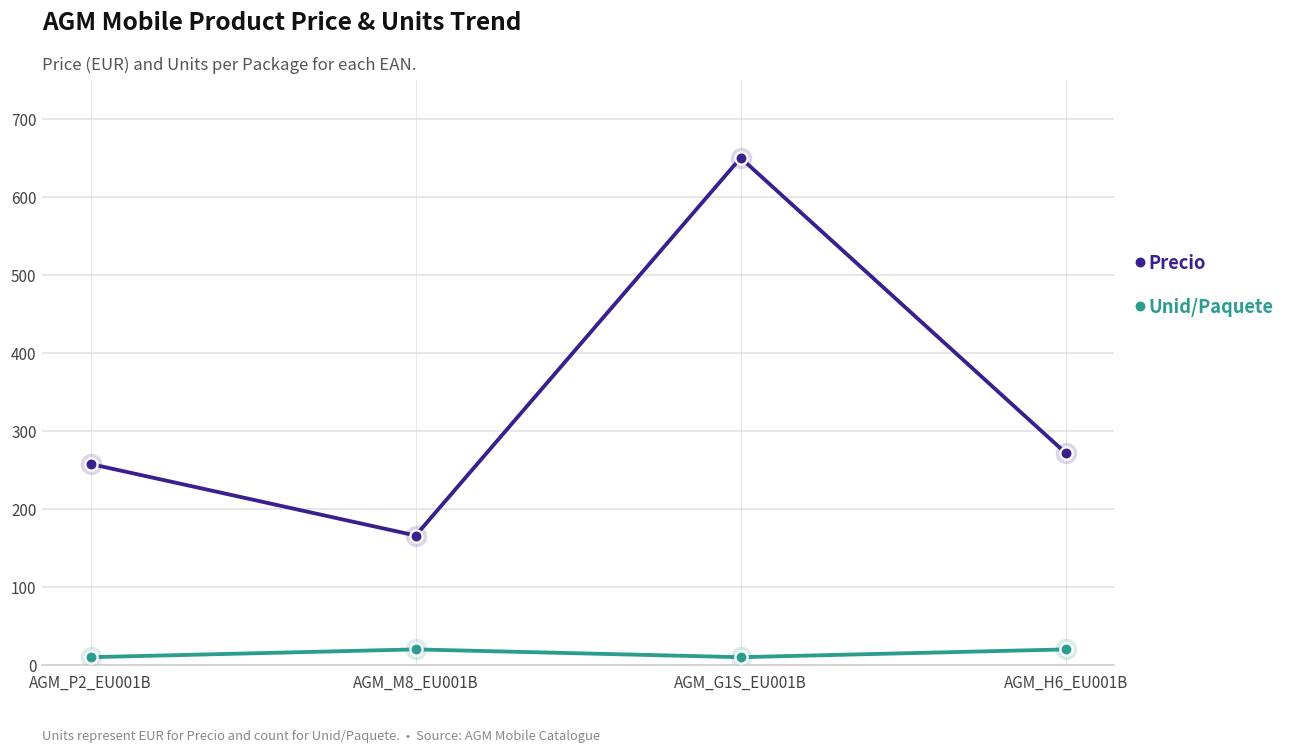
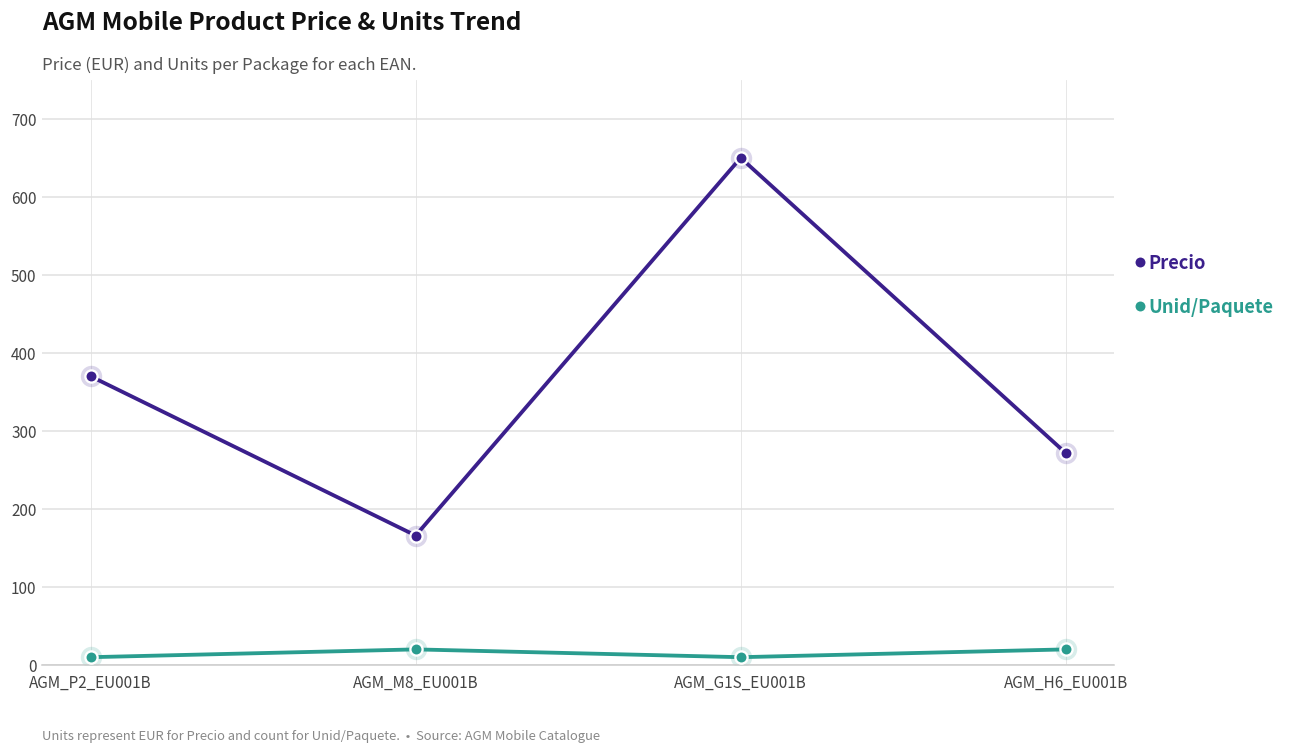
  {
    "Precio": {
-     "AGM_P2_EU001B": 260,
+     "AGM_P2_EU001B": 370,
      "AGM_M8_EU001B": 170,
      "AGM_G1S_EU001B": 650,
      "AGM_H6_EU001B": 270
    },
    "Unid/Paquete": {
      "AGM_P2_EU001B": 10,
      "AGM_M8_EU001B": 20,
      "AGM_G1S_EU001B": 10,
      "AGM_H6_EU001B": 20
    }
  }
